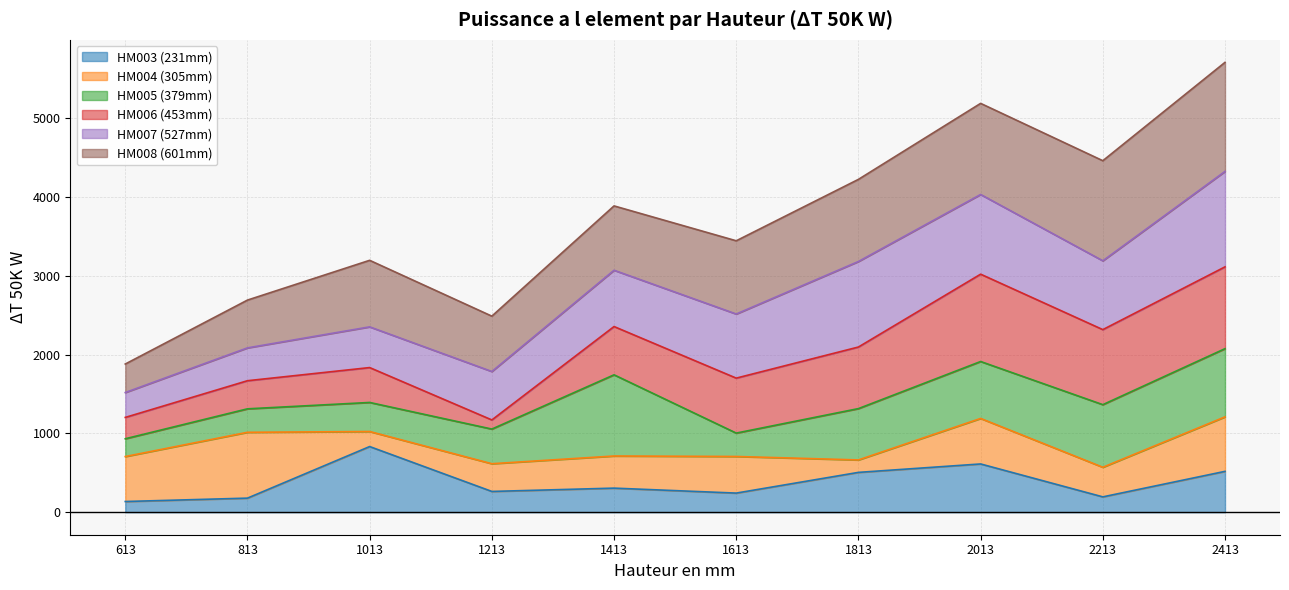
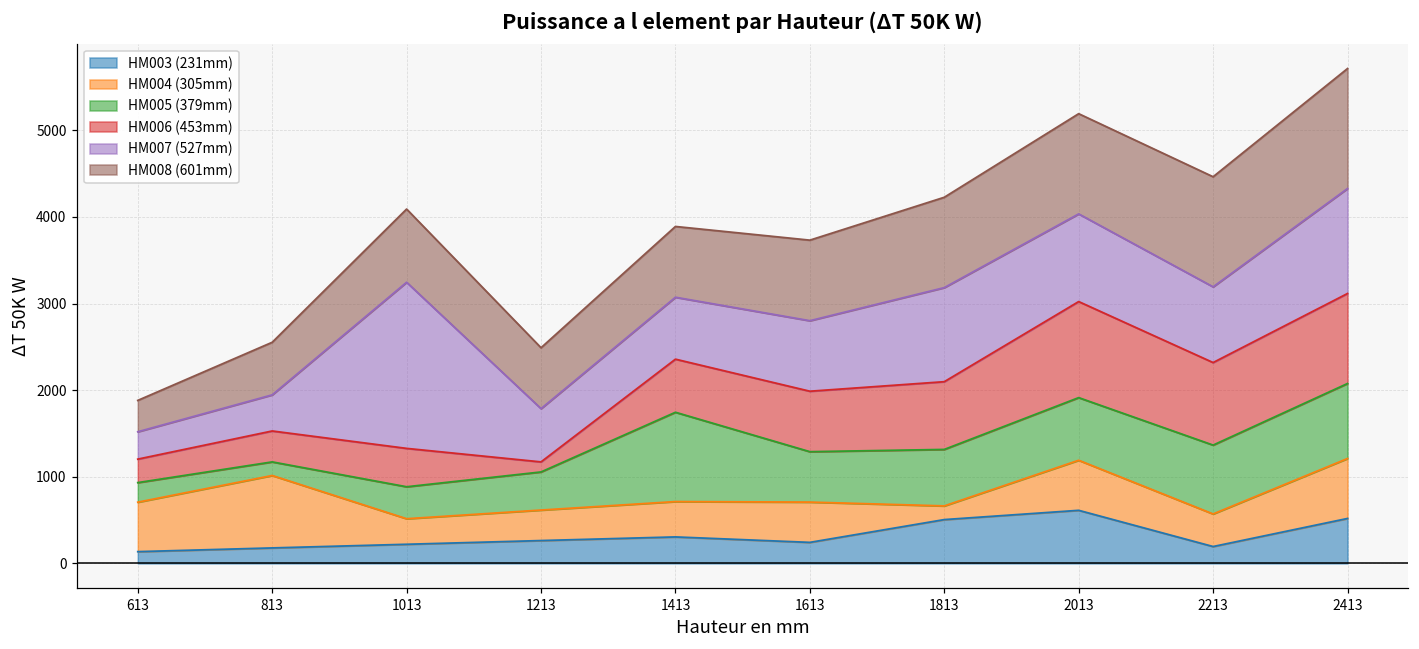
  {
    "HM003 (231mm)": {
      "613": 100,
      "813": 200,
-     "1013": 800,
+     "1013": 200,
      "1213": 300,
      "1413": 300,
      "1613": 200,
      "1813": 500,
      "2013": 600,
      "2213": 200,
      "2413": 500
    },
    "HM004 (305mm)": {
      "613": 600,
      "813": 800,
-     "1013": 200,
+     "1013": 300,
      "1213": 400,
      "1413": 400,
      "1613": 500,
      "1813": 200,
      "2013": 600,
      "2213": 400,
      "2413": 700
    },
    "HM005 (379mm)": {
      "613": 200,
-     "813": 300,
+     "813": 200,
      "1013": 400,
      "1213": 400,
      "1413": 1000,
-     "1613": 300,
+     "1613": 600,
      "1813": 700,
      "2013": 700,
      "2213": 800,
      "2413": 900
    },
    "HM006 (453mm)": {
      "613": 300,
      "813": 400,
      "1013": 400,
      "1213": 100,
      "1413": 600,
      "1613": 700,
      "1813": 800,
      "2013": 1100,
      "2213": 1000,
      "2413": 1000
    },
    "HM007 (527mm)": {
      "613": 300,
      "813": 400,
-     "1013": 500,
+     "1013": 1900,
      "1213": 600,
      "1413": 700,
      "1613": 800,
      "1813": 1100,
      "2013": 1000,
      "2213": 900,
      "2413": 1200
    },
    "HM008 (601mm)": {
      "613": 400,
      "813": 600,
      "1013": 800,
      "1213": 700,
      "1413": 800,
      "1613": 900,
      "1813": 1000,
      "2013": 1200,
      "2213": 1300,
      "2413": 1400
    }
  }
